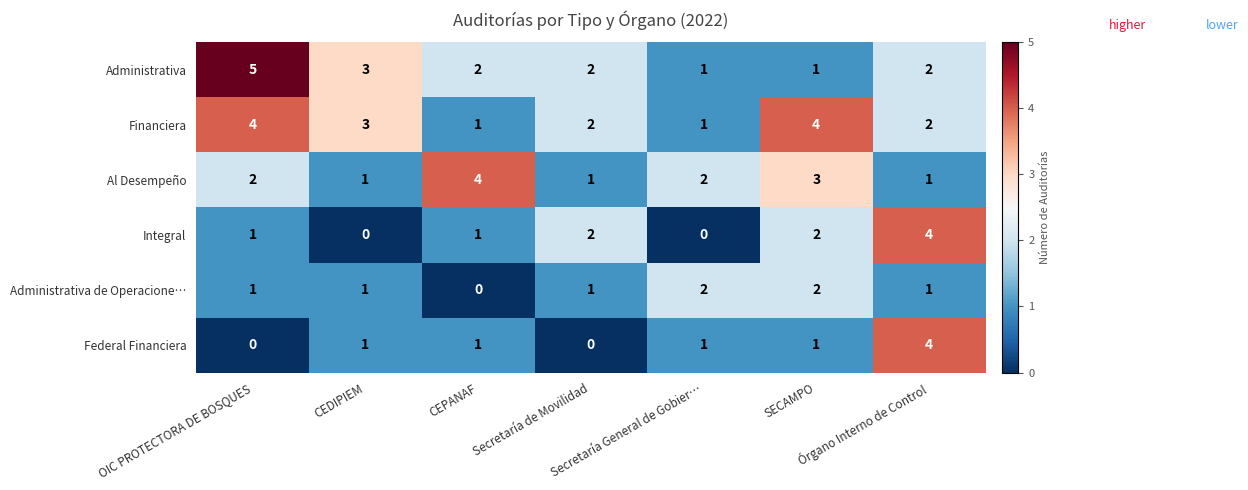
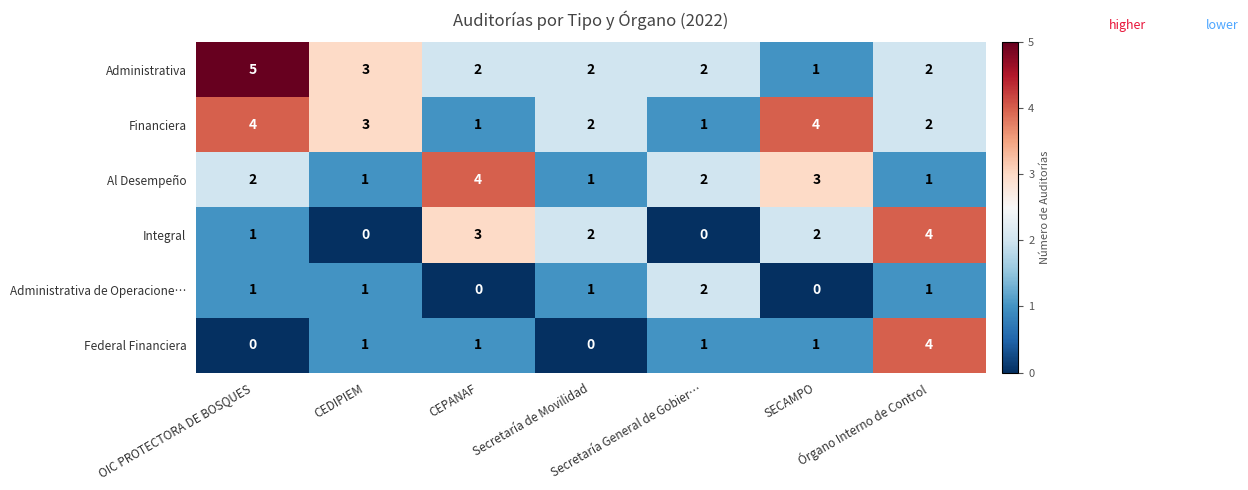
  {
    "Administrativa": {
      "OIC PROTECTORA DE BOSQUES": 5,
      "CEDIPIEM": 3,
      "CEPANAF": 2,
      "Secretaría de Movilidad": 2,
-     "Secretaría General de Gobier…": 1,
+     "Secretaría General de Gobier…": 2,
      "SECAMPO": 1,
      "Órgano Interno de Control": 2
    },
    "Financiera": {
      "OIC PROTECTORA DE BOSQUES": 4,
      "CEDIPIEM": 3,
      "CEPANAF": 1,
      "Secretaría de Movilidad": 2,
      "Secretaría General de Gobier…": 1,
      "SECAMPO": 4,
      "Órgano Interno de Control": 2
    },
    "Al Desempeño": {
      "OIC PROTECTORA DE BOSQUES": 2,
      "CEDIPIEM": 1,
      "CEPANAF": 4,
      "Secretaría de Movilidad": 1,
      "Secretaría General de Gobier…": 2,
      "SECAMPO": 3,
      "Órgano Interno de Control": 1
    },
    "Integral": {
      "OIC PROTECTORA DE BOSQUES": 1,
      "CEDIPIEM": 0,
-     "CEPANAF": 1,
+     "CEPANAF": 3,
      "Secretaría de Movilidad": 2,
      "Secretaría General de Gobier…": 0,
      "SECAMPO": 2,
      "Órgano Interno de Control": 4
    },
    "Administrativa de Operacione…": {
      "OIC PROTECTORA DE BOSQUES": 1,
      "CEDIPIEM": 1,
      "CEPANAF": 0,
      "Secretaría de Movilidad": 1,
      "Secretaría General de Gobier…": 2,
-     "SECAMPO": 2,
+     "SECAMPO": 0,
      "Órgano Interno de Control": 1
    },
    "Federal Financiera": {
      "OIC PROTECTORA DE BOSQUES": 0,
      "CEDIPIEM": 1,
      "CEPANAF": 1,
      "Secretaría de Movilidad": 0,
      "Secretaría General de Gobier…": 1,
      "SECAMPO": 1,
      "Órgano Interno de Control": 4
    }
  }
